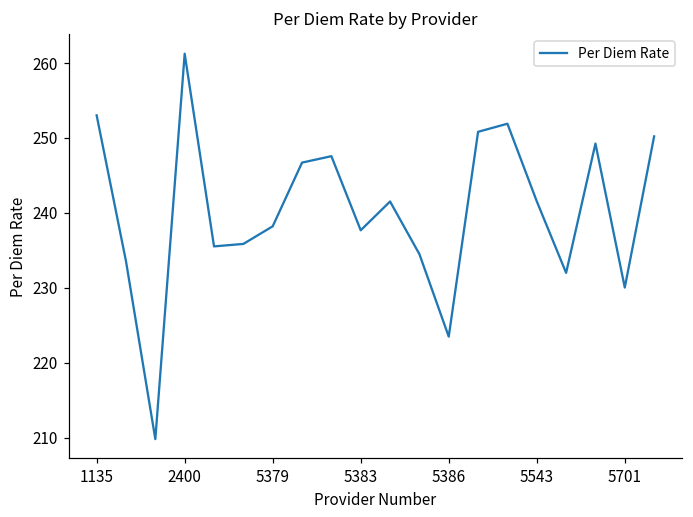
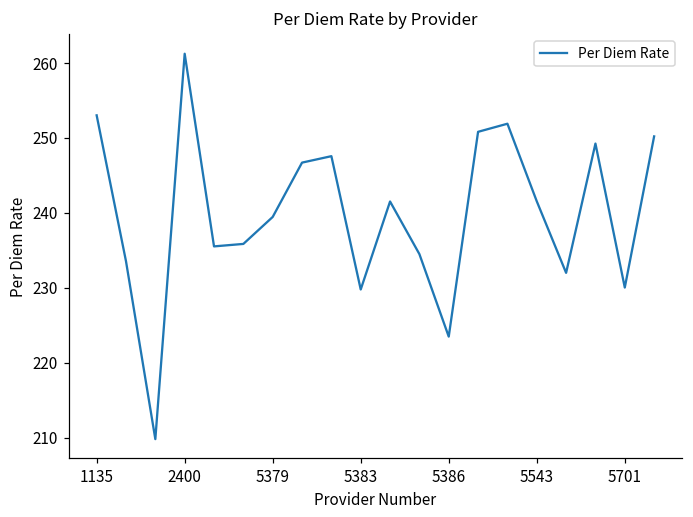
  {
    "1135": 253,
    "2400": 261,
-   "5379": 238,
-   "5383": 238,
+   "5379": 239,
+   "5383": 230,
    "5386": 223,
    "5543": 242,
    "5701": 230
  }
